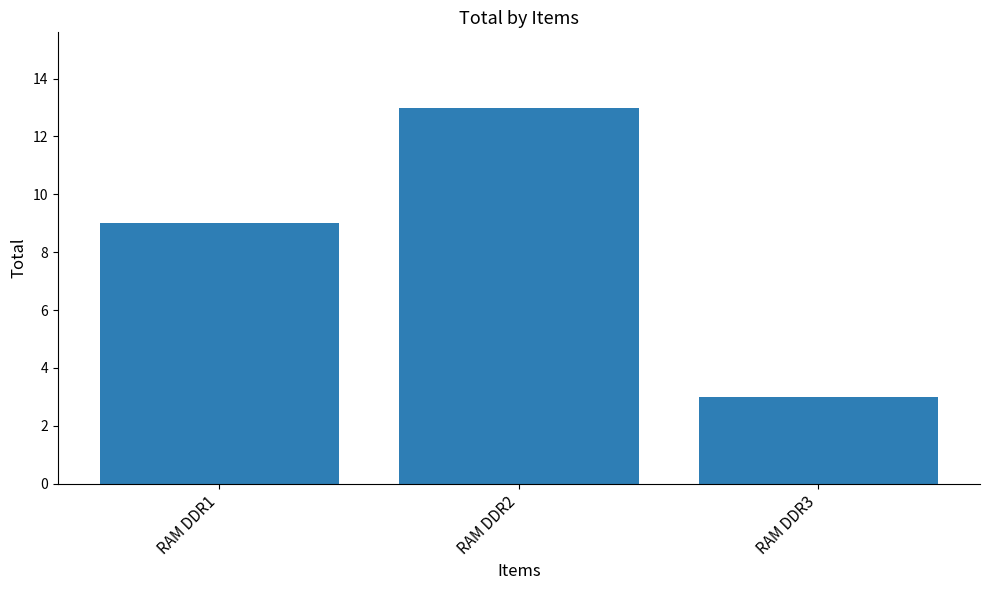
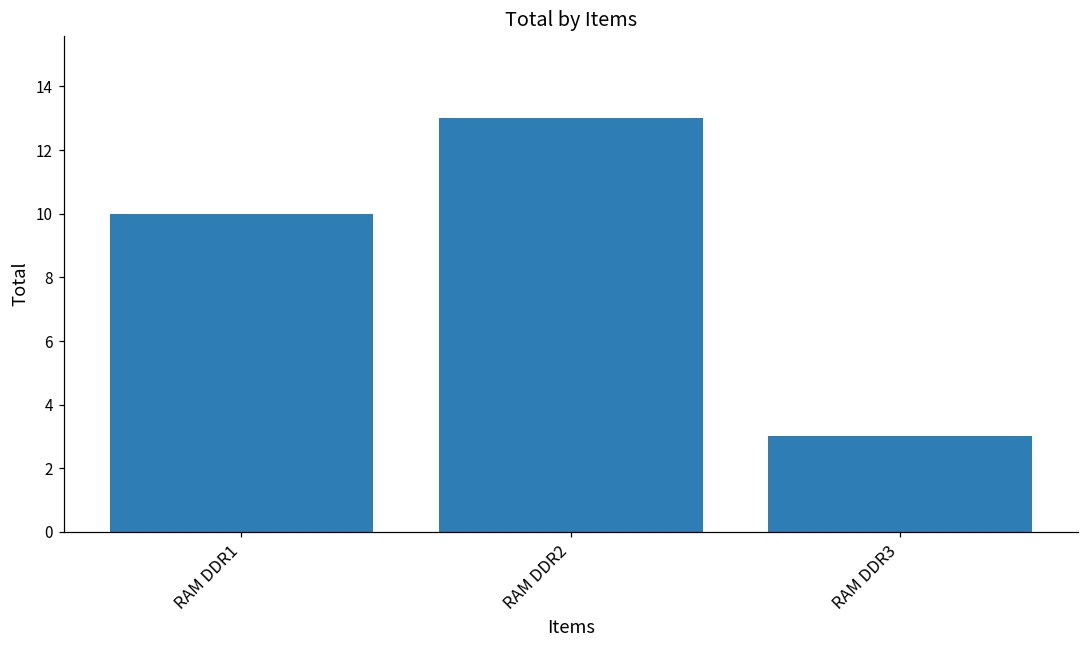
  {
-   "RAM DDR1": 9,
+   "RAM DDR1": 10,
    "RAM DDR2": 13,
    "RAM DDR3": 3
  }
